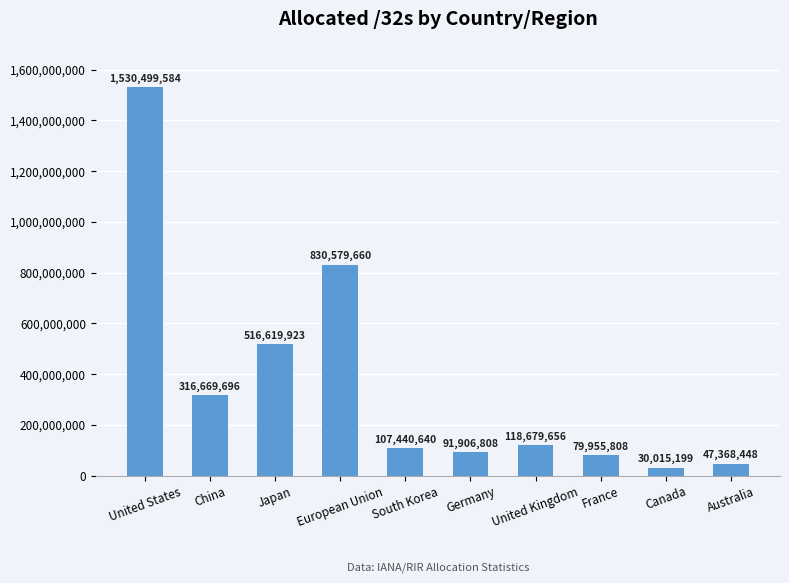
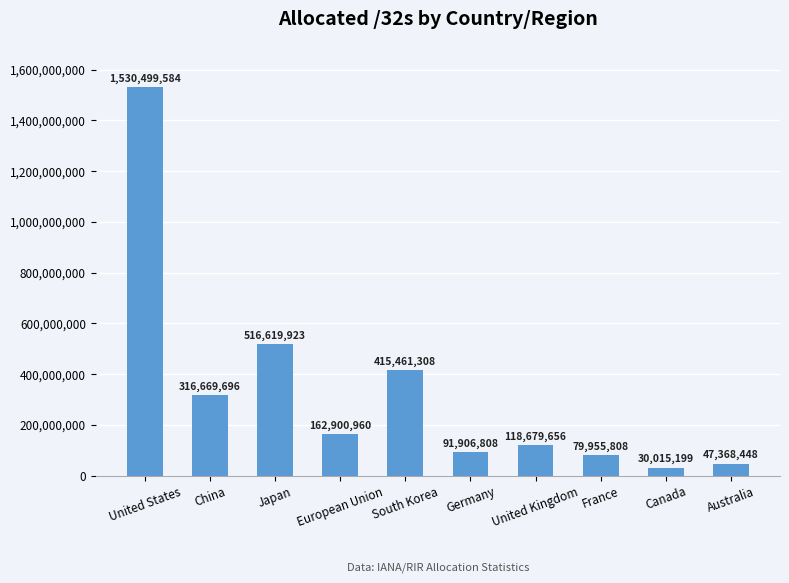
  {
    "United States": "1,530,499,584",
    "China": "316,669,696",
    "Japan": "516,619,923",
-   "European Union": "830,579,660",
-   "South Korea": "107,440,640",
+   "European Union": "162,900,960",
+   "South Korea": "415,461,308",
    "Germany": "91,906,808",
    "United Kingdom": "118,679,656",
    "France": "79,955,808",
    "Canada": "30,015,199",
    "Australia": "47,368,448"
  }
